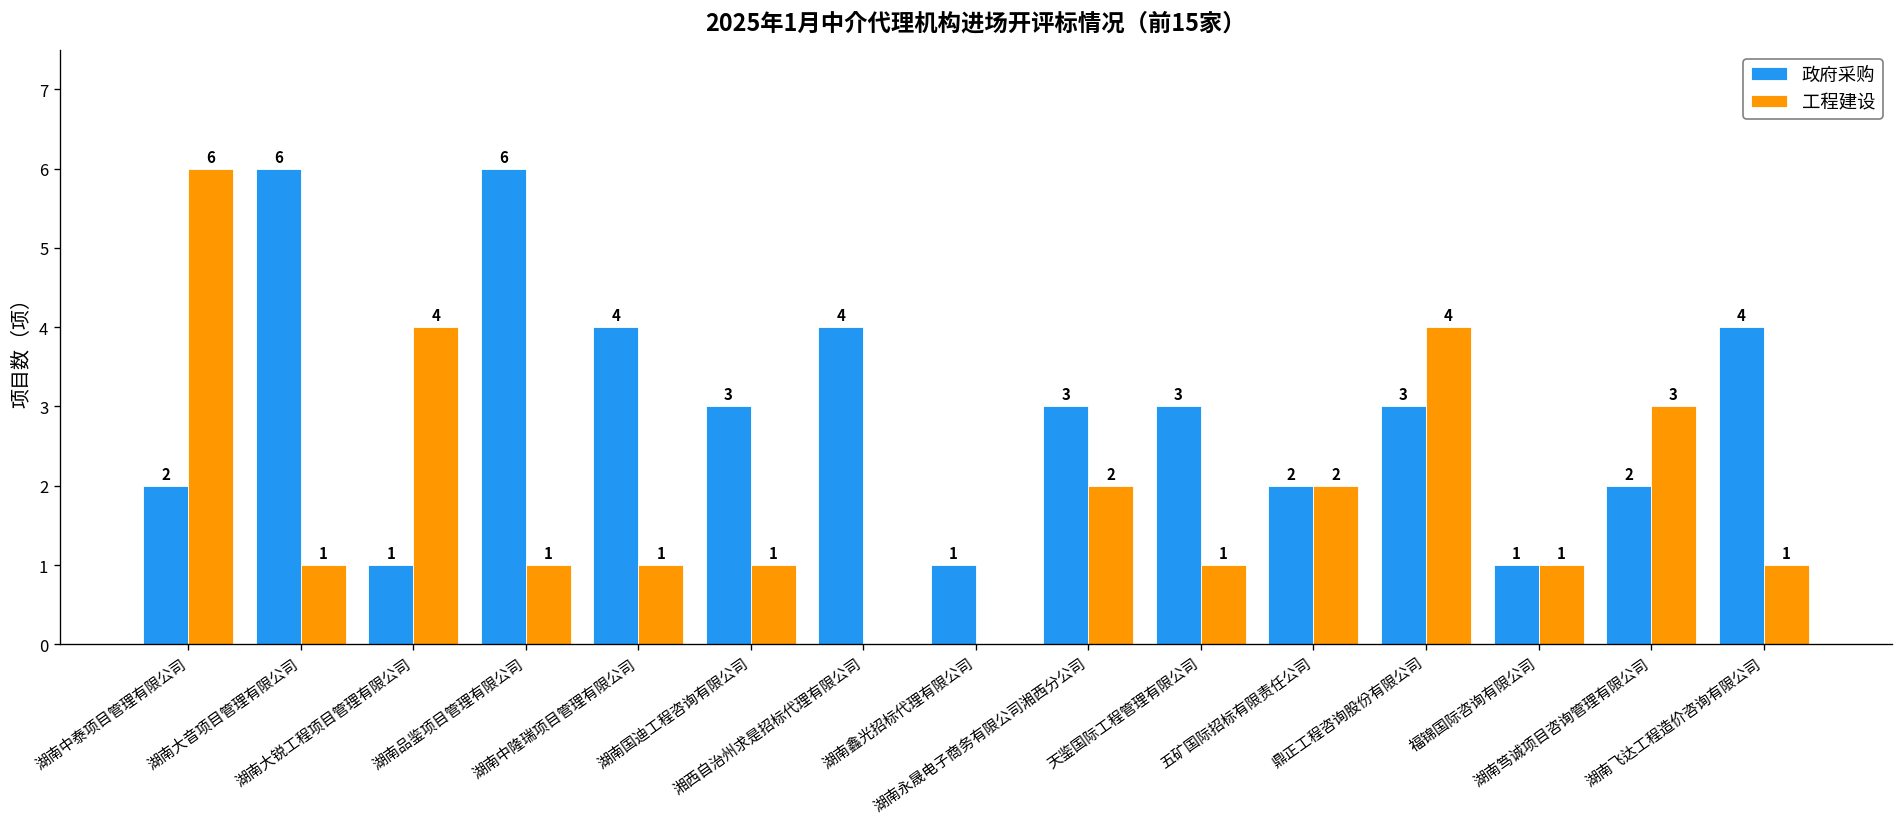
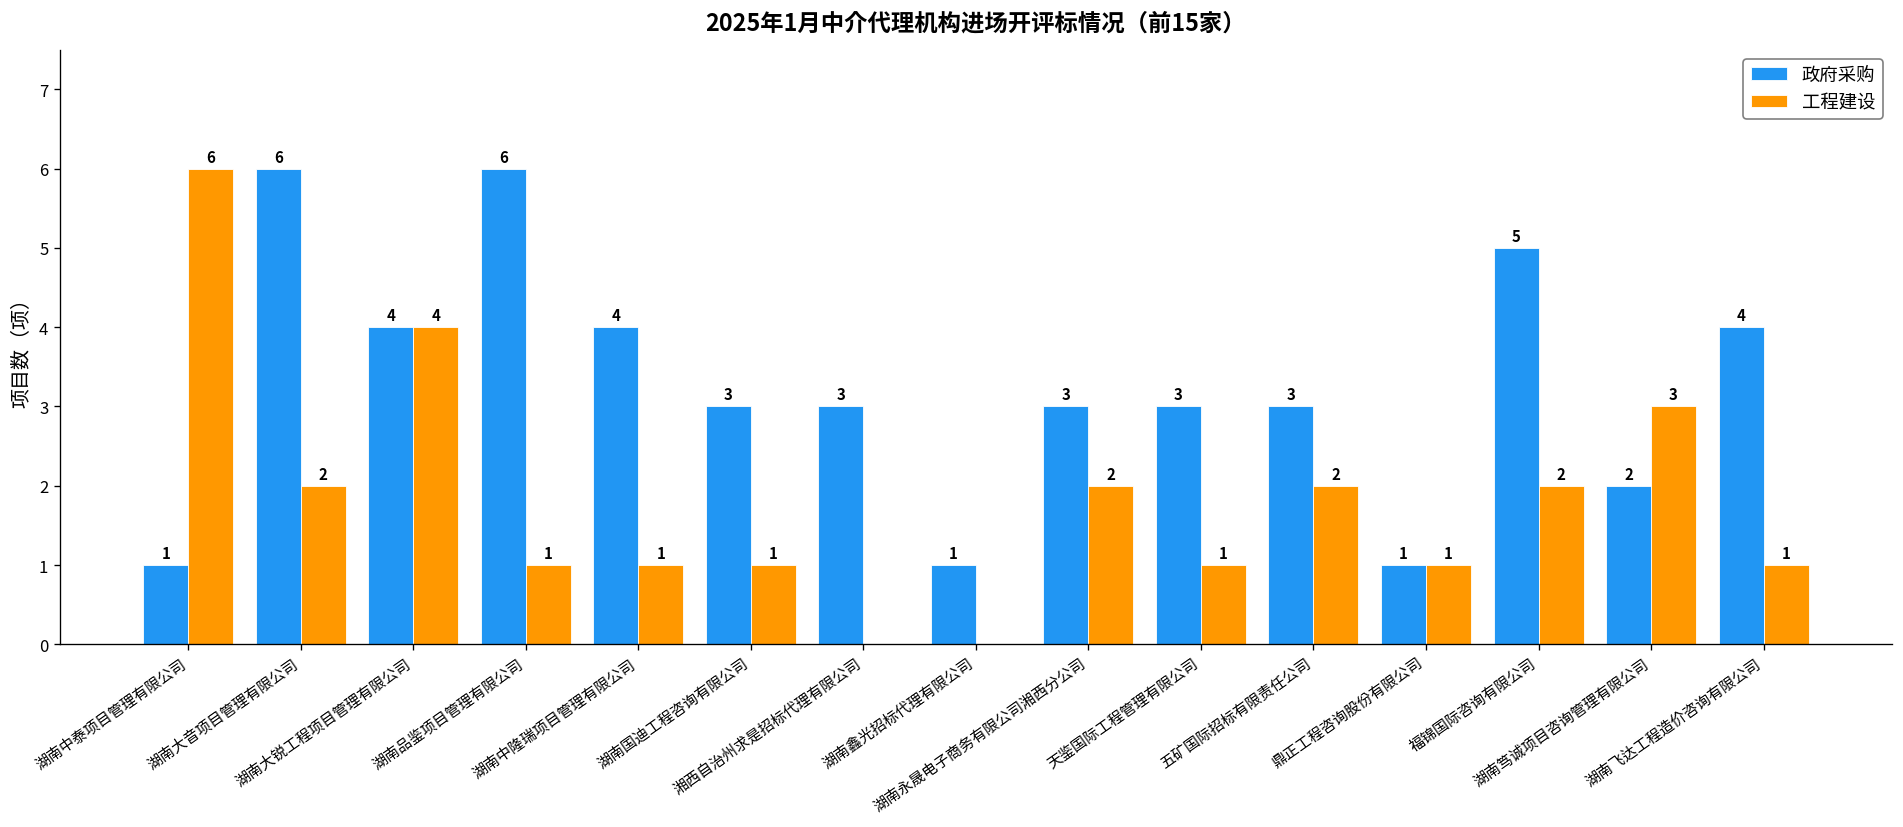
  {
    "政府采购": {
-     "湖南中泰项目管理有限公司": 2,
+     "湖南中泰项目管理有限公司": 1,
      "湖南大音项目管理有限公司": 6,
-     "湖南大锐工程项目管理有限公司": 1,
+     "湖南大锐工程项目管理有限公司": 4,
      "湖南品鉴项目管理有限公司": 6,
      "湖南中隆瑞项目管理有限公司": 4,
      "湖南国迪工程咨询有限公司": 3,
-     "湘西自治州求是招标代理有限公司": 4,
+     "湘西自治州求是招标代理有限公司": 3,
      "湖南鑫光招标代理有限公司": 1,
      "湖南永晟电子商务有限公司湘西分公司": 3,
      "天鉴国际工程管理有限公司": 3,
-     "五矿国际招标有限责任公司": 2,
-     "鼎正工程咨询股份有限公司": 3,
-     "福锦国际咨询有限公司": 1,
+     "五矿国际招标有限责任公司": 3,
+     "鼎正工程咨询股份有限公司": 1,
+     "福锦国际咨询有限公司": 5,
      "湖南笃诚项目咨询管理有限公司": 2,
      "湖南飞达工程造价咨询有限公司": 4
    },
    "工程建设": {
      "湖南中泰项目管理有限公司": 6,
-     "湖南大音项目管理有限公司": 1,
+     "湖南大音项目管理有限公司": 2,
      "湖南大锐工程项目管理有限公司": 4,
      "湖南品鉴项目管理有限公司": 1,
      "湖南中隆瑞项目管理有限公司": 1,
      "湖南国迪工程咨询有限公司": 1,
      "湖南永晟电子商务有限公司湘西分公司": 2,
      "天鉴国际工程管理有限公司": 1,
      "五矿国际招标有限责任公司": 2,
-     "鼎正工程咨询股份有限公司": 4,
-     "福锦国际咨询有限公司": 1,
+     "鼎正工程咨询股份有限公司": 1,
+     "福锦国际咨询有限公司": 2,
      "湖南笃诚项目咨询管理有限公司": 3,
      "湖南飞达工程造价咨询有限公司": 1
    }
  }
